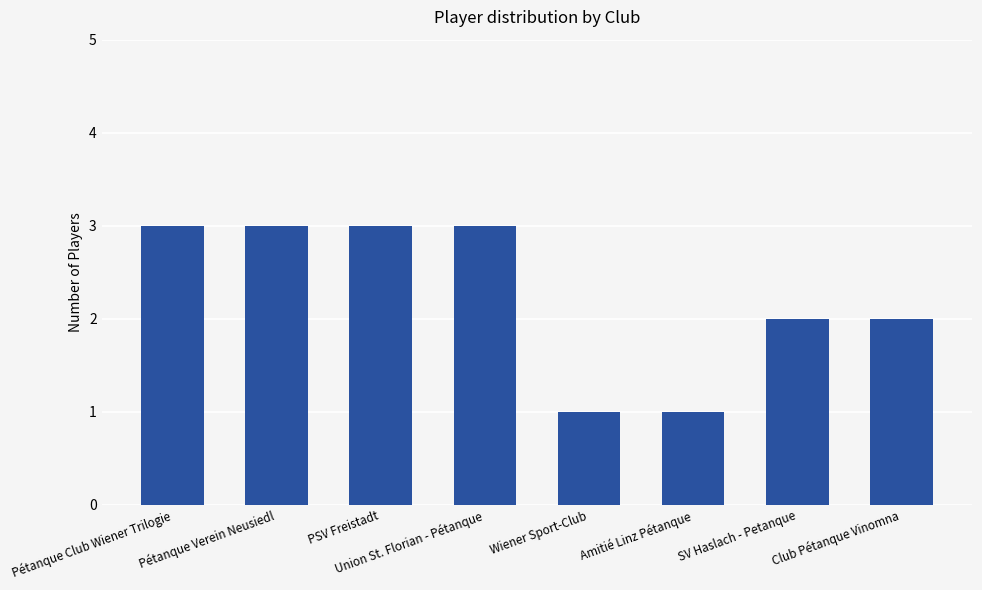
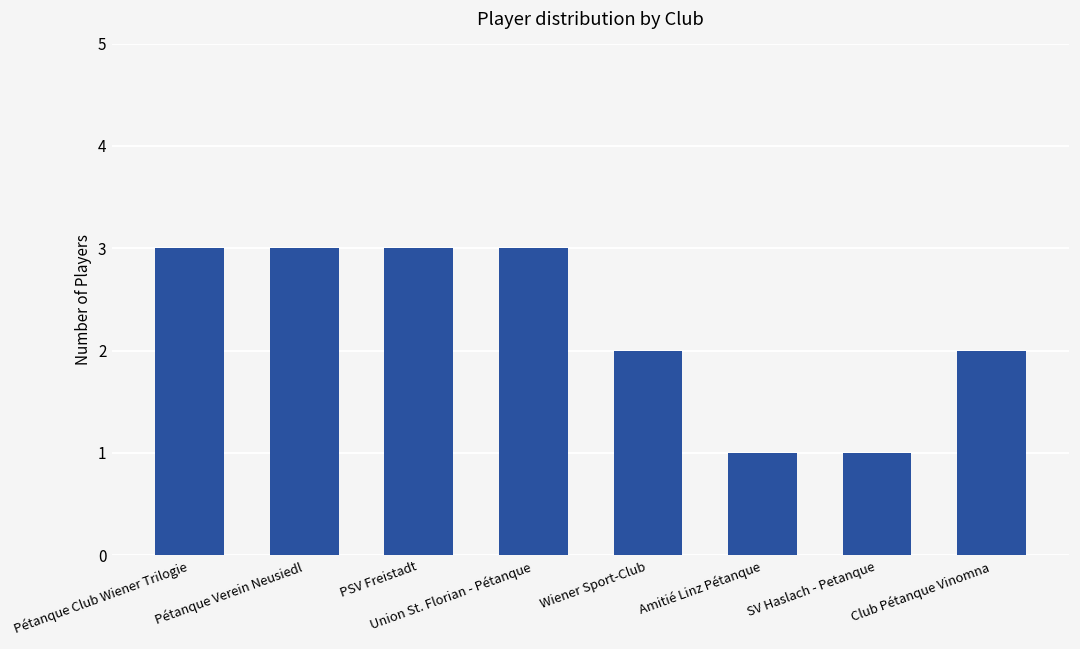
  {
    "Pétanque Club Wiener Trilogie": 3,
    "Pétanque Verein Neusiedl": 3,
    "PSV Freistadt": 3,
    "Union St. Florian - Pétanque": 3,
-   "Wiener Sport-Club": 1,
+   "Wiener Sport-Club": 2,
    "Amitié Linz Pétanque": 1,
-   "SV Haslach - Petanque": 2,
+   "SV Haslach - Petanque": 1,
    "Club Pétanque Vinomna": 2
  }
